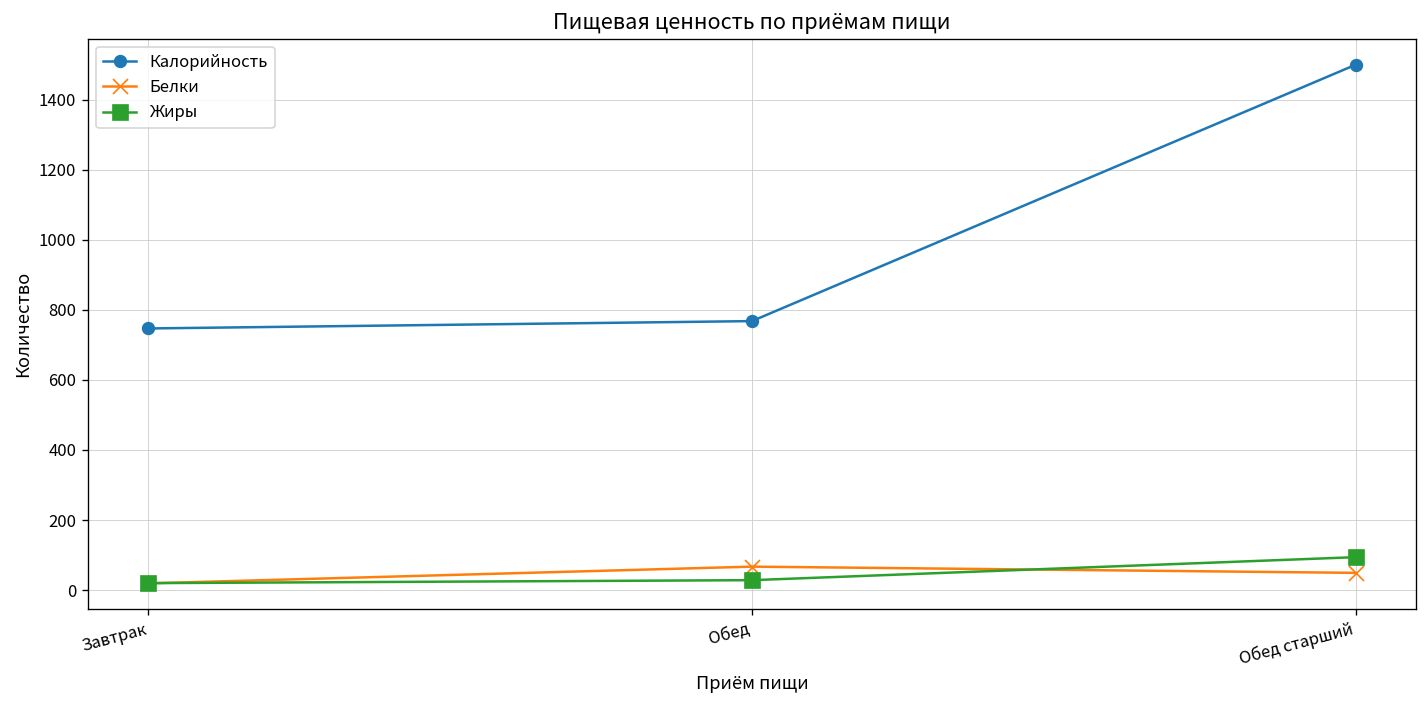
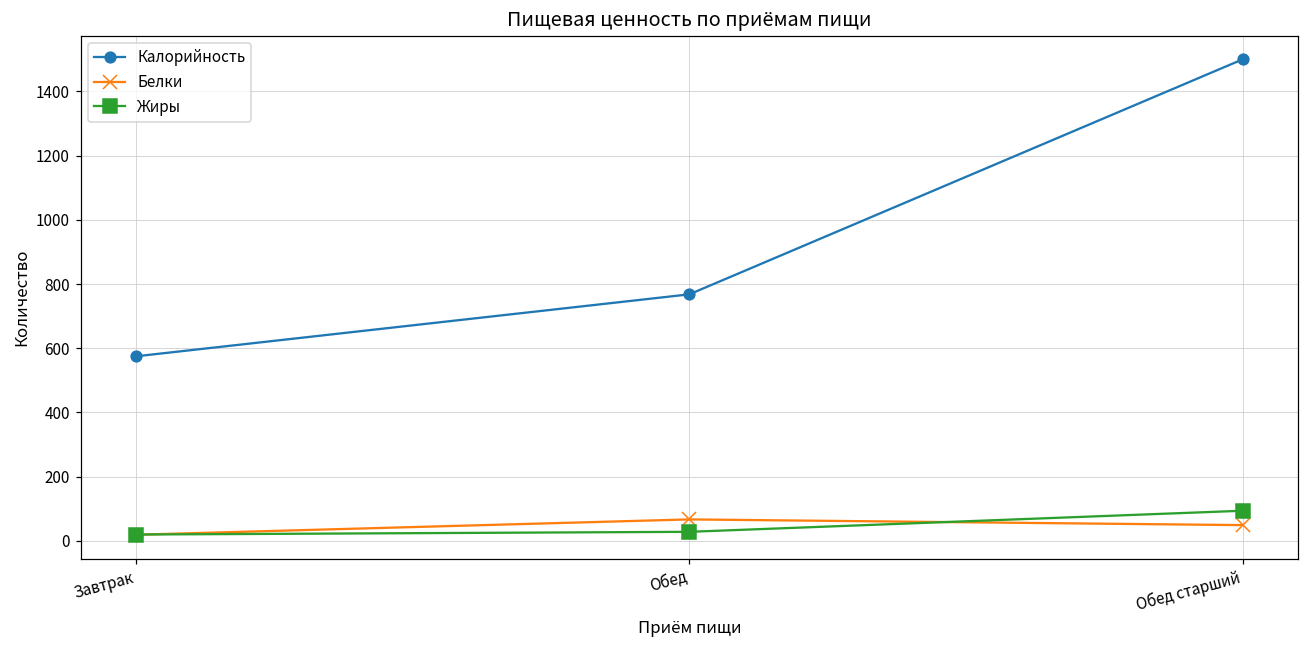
  {
    "Калорийность": {
-     "Завтрак": 750,
+     "Завтрак": 580,
      "Обед": 770,
      "Обед старший": 1500
    },
    "Белки": {
      "Обед": 70,
      "Обед старший": 50
    },
    "Жиры": {
      "Обед": 30,
      "Обед старший": 90
    }
  }
